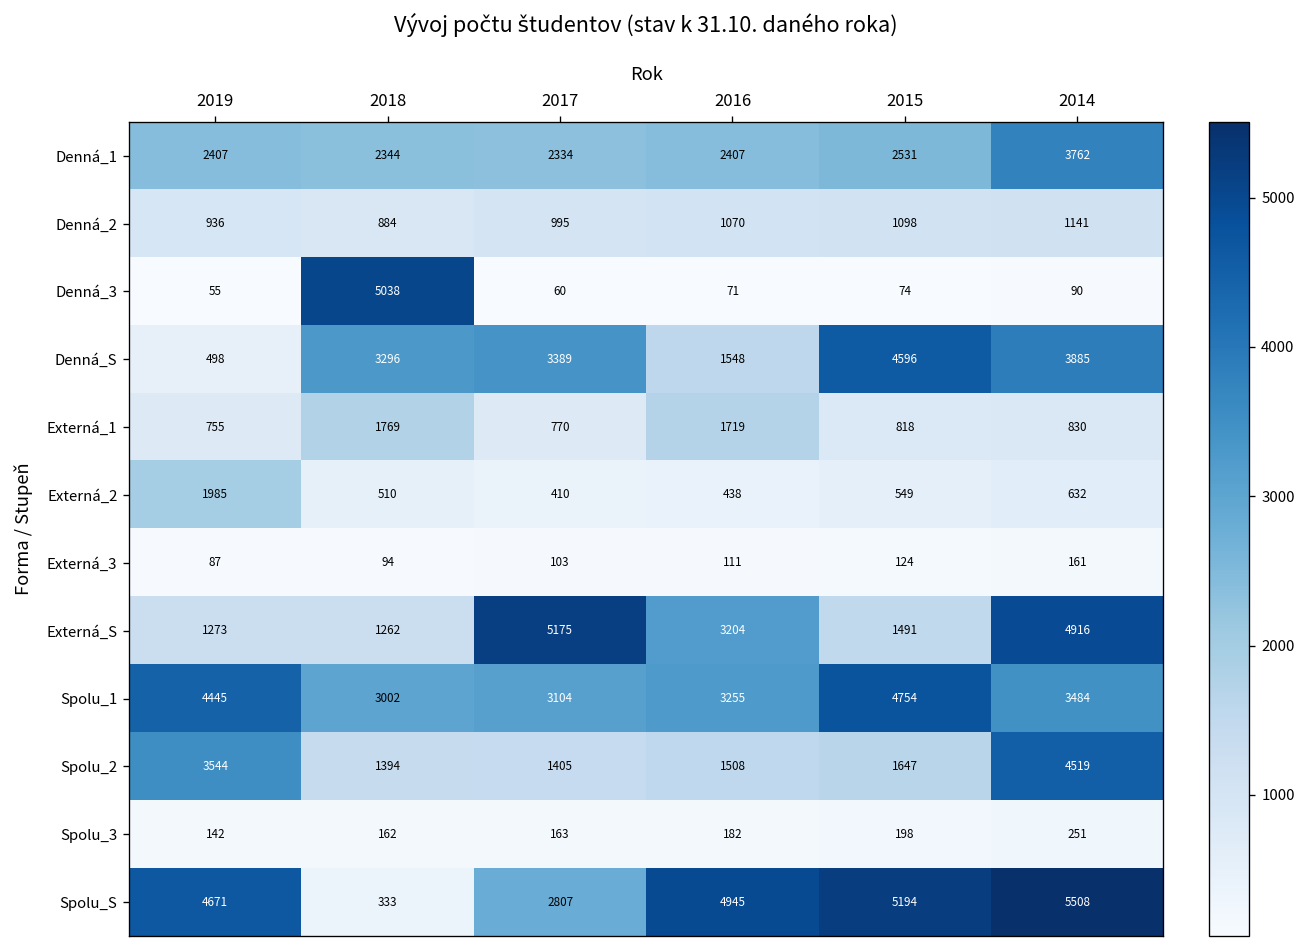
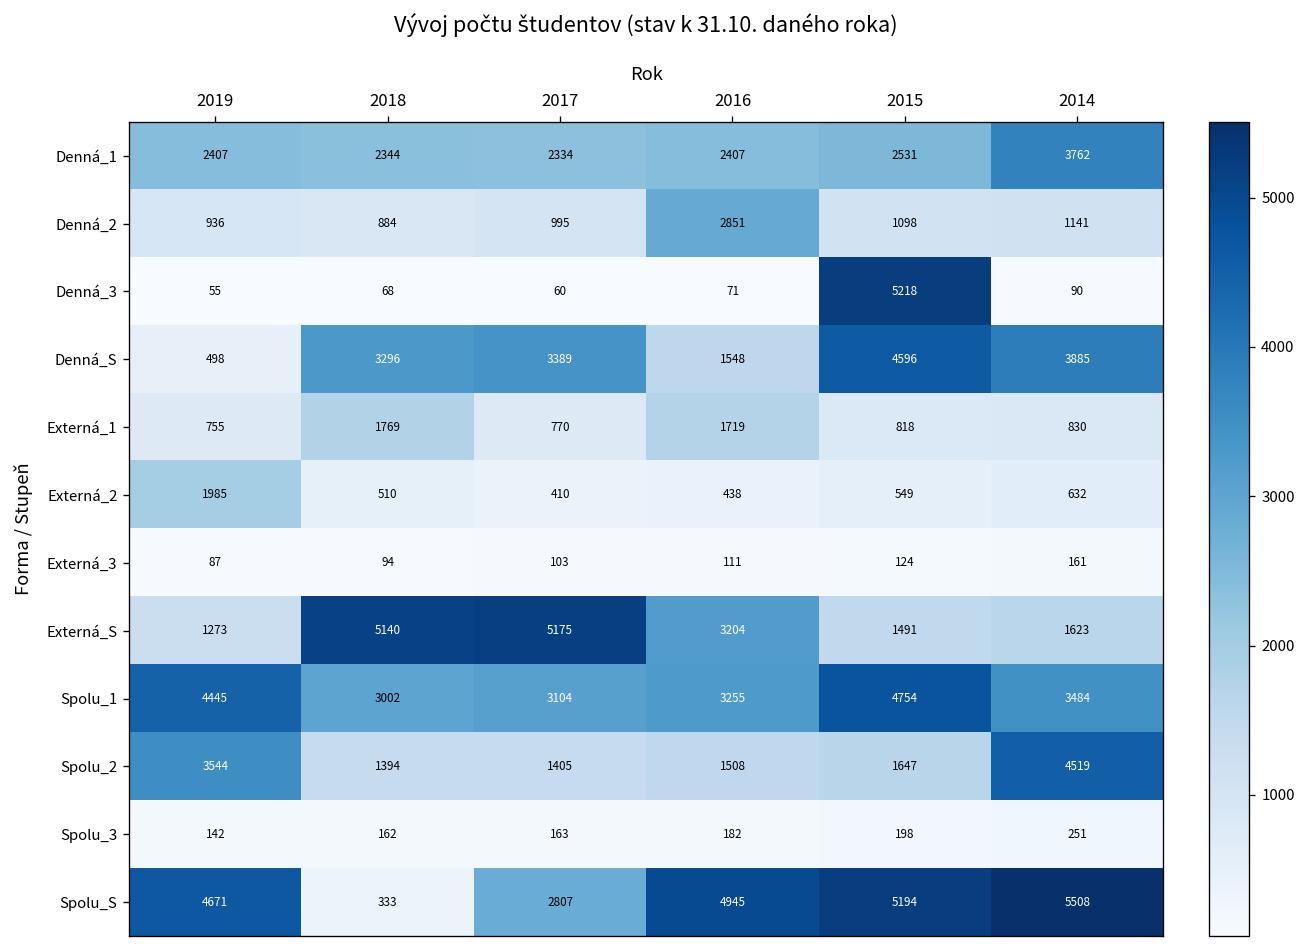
  {
    "Denná_1": {
      "2019": 2407,
      "2018": 2344,
      "2017": 2334,
      "2016": 2407,
      "2015": 2531,
      "2014": 3762
    },
    "Denná_2": {
      "2019": 936,
      "2018": 884,
      "2017": 995,
-     "2016": 1070,
+     "2016": 2851,
      "2015": 1098,
      "2014": 1141
    },
    "Denná_3": {
      "2019": 55,
-     "2018": 5038,
+     "2018": 68,
      "2017": 60,
      "2016": 71,
-     "2015": 74,
+     "2015": 5218,
      "2014": 90
    },
    "Denná_S": {
      "2019": 498,
      "2018": 3296,
      "2017": 3389,
      "2016": 1548,
      "2015": 4596,
      "2014": 3885
    },
    "Externá_1": {
      "2019": 755,
      "2018": 1769,
      "2017": 770,
      "2016": 1719,
      "2015": 818,
      "2014": 830
    },
    "Externá_2": {
      "2019": 1985,
      "2018": 510,
      "2017": 410,
      "2016": 438,
      "2015": 549,
      "2014": 632
    },
    "Externá_3": {
      "2019": 87,
      "2018": 94,
      "2017": 103,
      "2016": 111,
      "2015": 124,
      "2014": 161
    },
    "Externá_S": {
      "2019": 1273,
-     "2018": 1262,
+     "2018": 5140,
      "2017": 5175,
      "2016": 3204,
      "2015": 1491,
-     "2014": 4916
+     "2014": 1623
    },
    "Spolu_1": {
      "2019": 4445,
      "2018": 3002,
      "2017": 3104,
      "2016": 3255,
      "2015": 4754,
      "2014": 3484
    },
    "Spolu_2": {
      "2019": 3544,
      "2018": 1394,
      "2017": 1405,
      "2016": 1508,
      "2015": 1647,
      "2014": 4519
    },
    "Spolu_3": {
      "2019": 142,
      "2018": 162,
      "2017": 163,
      "2016": 182,
      "2015": 198,
      "2014": 251
    },
    "Spolu_S": {
      "2019": 4671,
      "2018": 333,
      "2017": 2807,
      "2016": 4945,
      "2015": 5194,
      "2014": 5508
    }
  }
